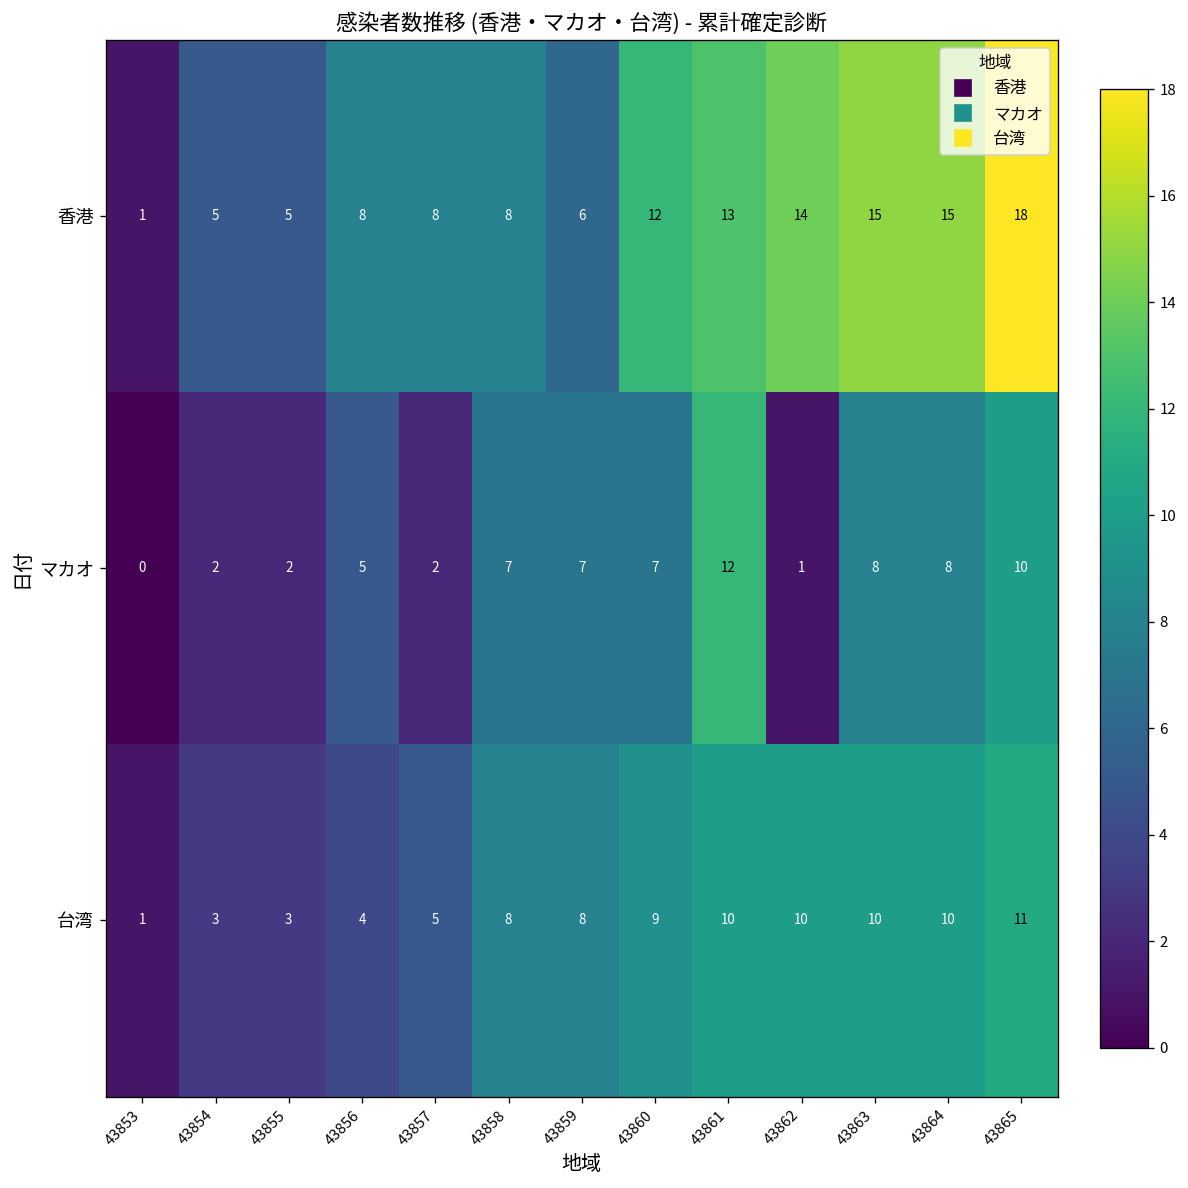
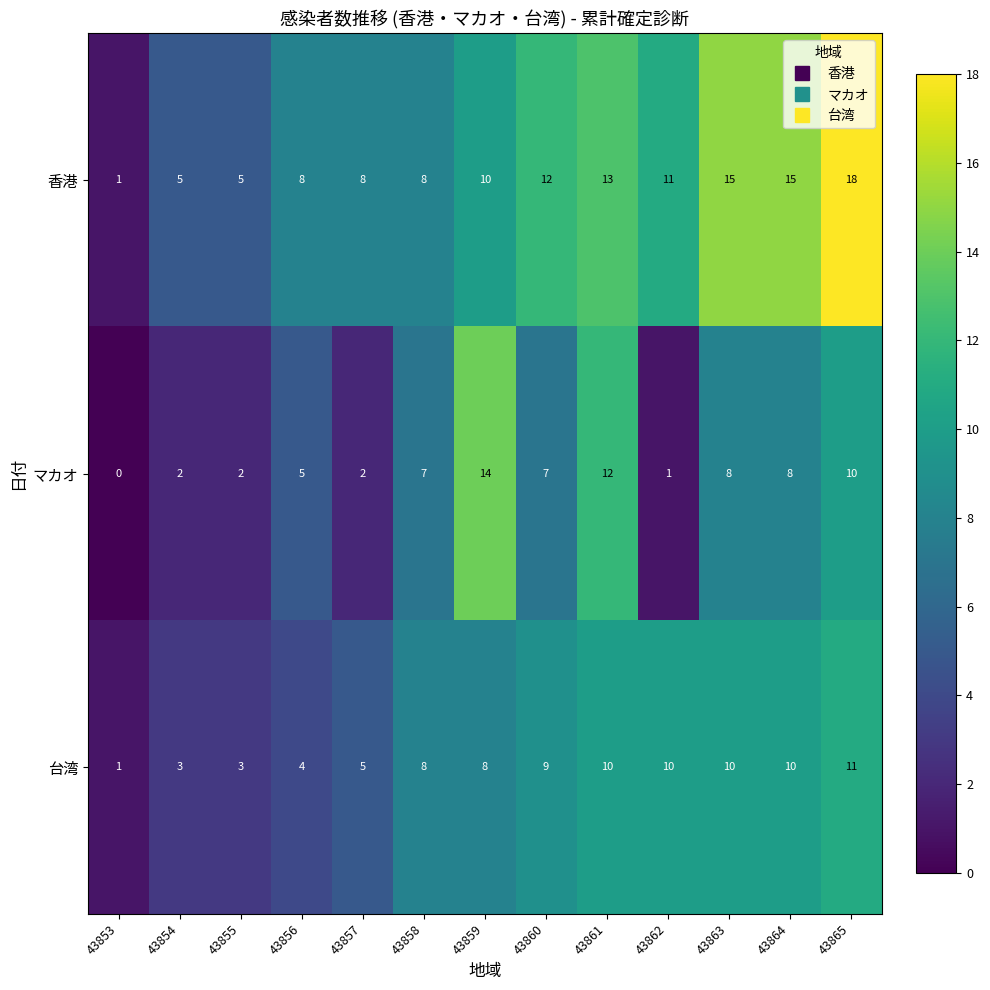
  {
    "香港": {
      "43853": 1,
      "43854": 5,
      "43855": 5,
      "43856": 8,
      "43857": 8,
      "43858": 8,
-     "43859": 6,
+     "43859": 10,
      "43860": 12,
      "43861": 13,
-     "43862": 14,
+     "43862": 11,
      "43863": 15,
      "43864": 15,
      "43865": 18
    },
    "マカオ": {
      "43853": 0,
      "43854": 2,
      "43855": 2,
      "43856": 5,
      "43857": 2,
      "43858": 7,
-     "43859": 7,
+     "43859": 14,
      "43860": 7,
      "43861": 12,
      "43862": 1,
      "43863": 8,
      "43864": 8,
      "43865": 10
    },
    "台湾": {
      "43853": 1,
      "43854": 3,
      "43855": 3,
      "43856": 4,
      "43857": 5,
      "43858": 8,
      "43859": 8,
      "43860": 9,
      "43861": 10,
      "43862": 10,
      "43863": 10,
      "43864": 10,
      "43865": 11
    }
  }
